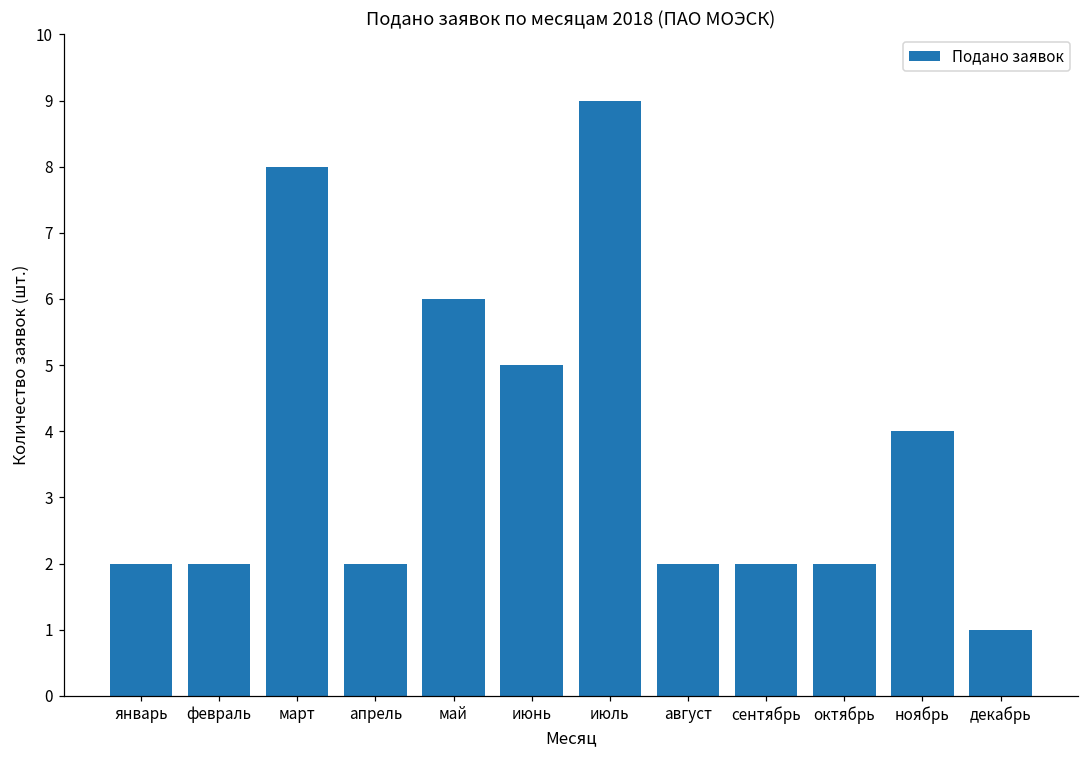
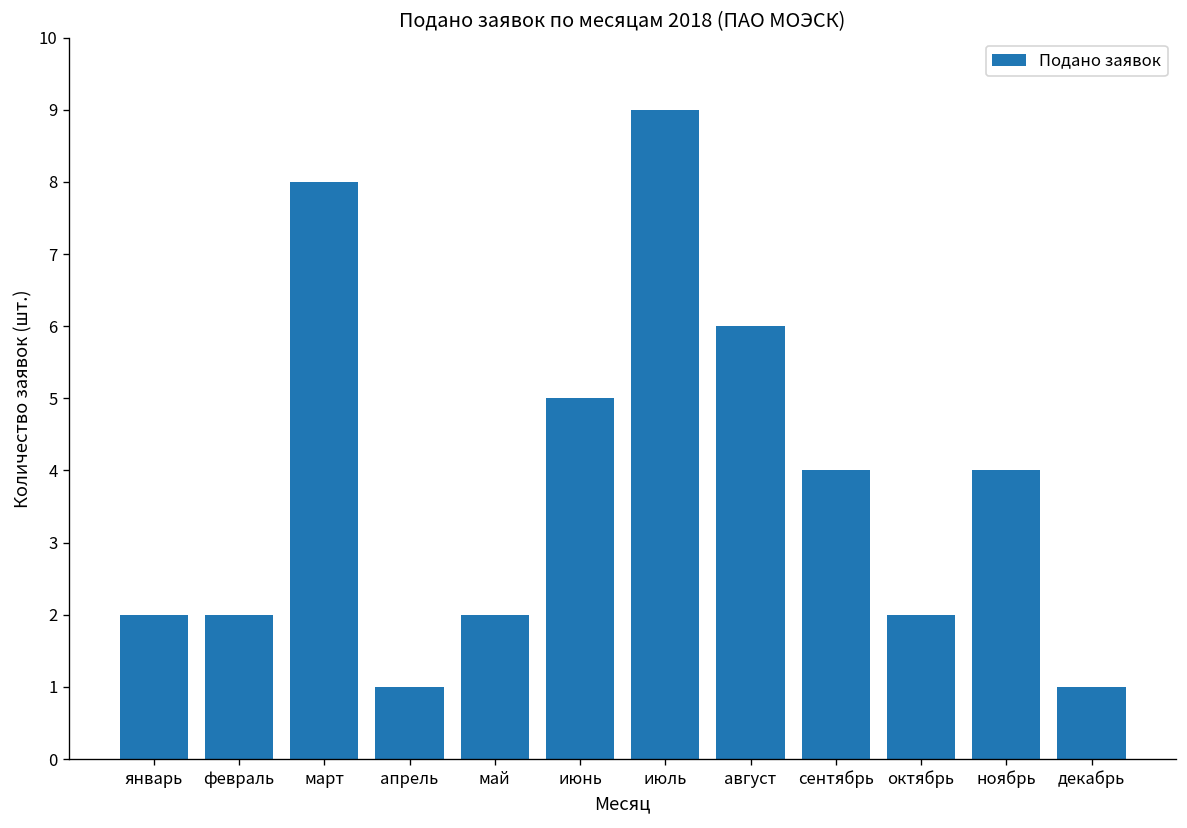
  {
    "январь": 2,
    "февраль": 2,
    "март": 8,
-   "апрель": 2,
-   "май": 6,
+   "апрель": 1,
+   "май": 2,
    "июнь": 5,
    "июль": 9,
-   "август": 2,
-   "сентябрь": 2,
+   "август": 6,
+   "сентябрь": 4,
    "октябрь": 2,
    "ноябрь": 4,
    "декабрь": 1
  }
